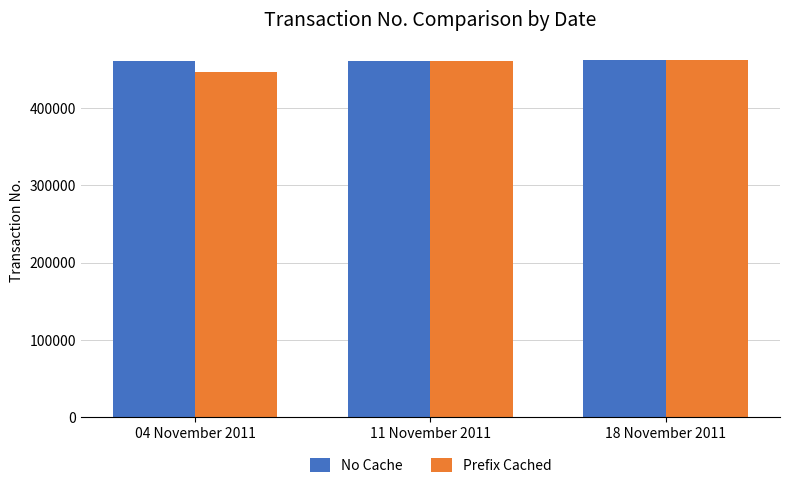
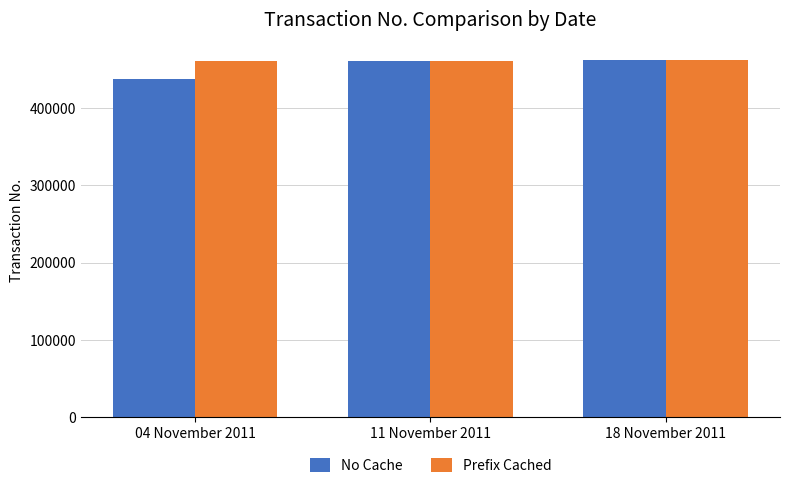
  {
    "No Cache": {
-     "04 November 2011": 460000,
+     "04 November 2011": 440000,
      "11 November 2011": 460000,
      "18 November 2011": 460000
    },
    "Prefix Cached": {
-     "04 November 2011": 450000,
+     "04 November 2011": 460000,
      "11 November 2011": 460000,
      "18 November 2011": 460000
    }
  }
